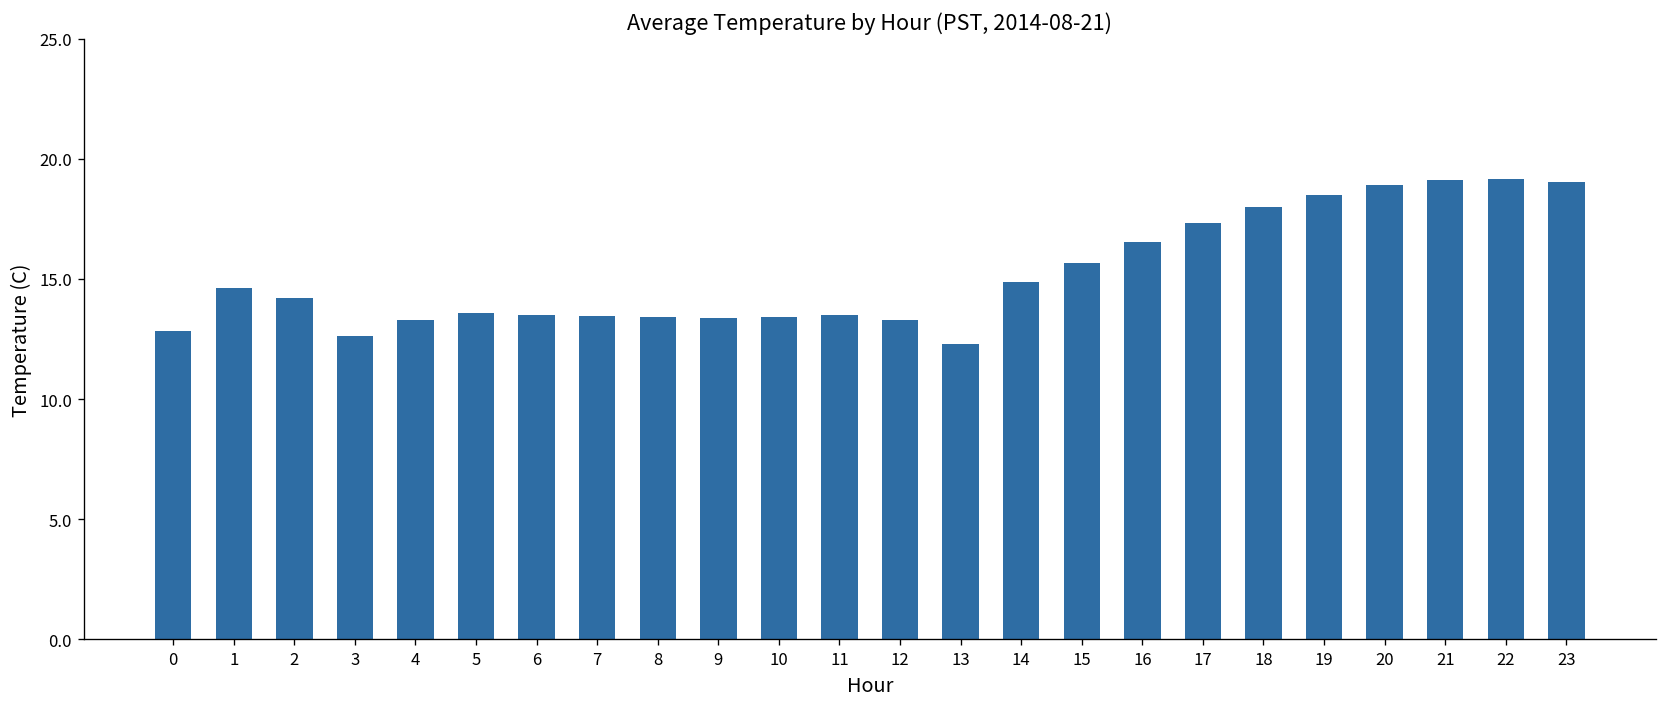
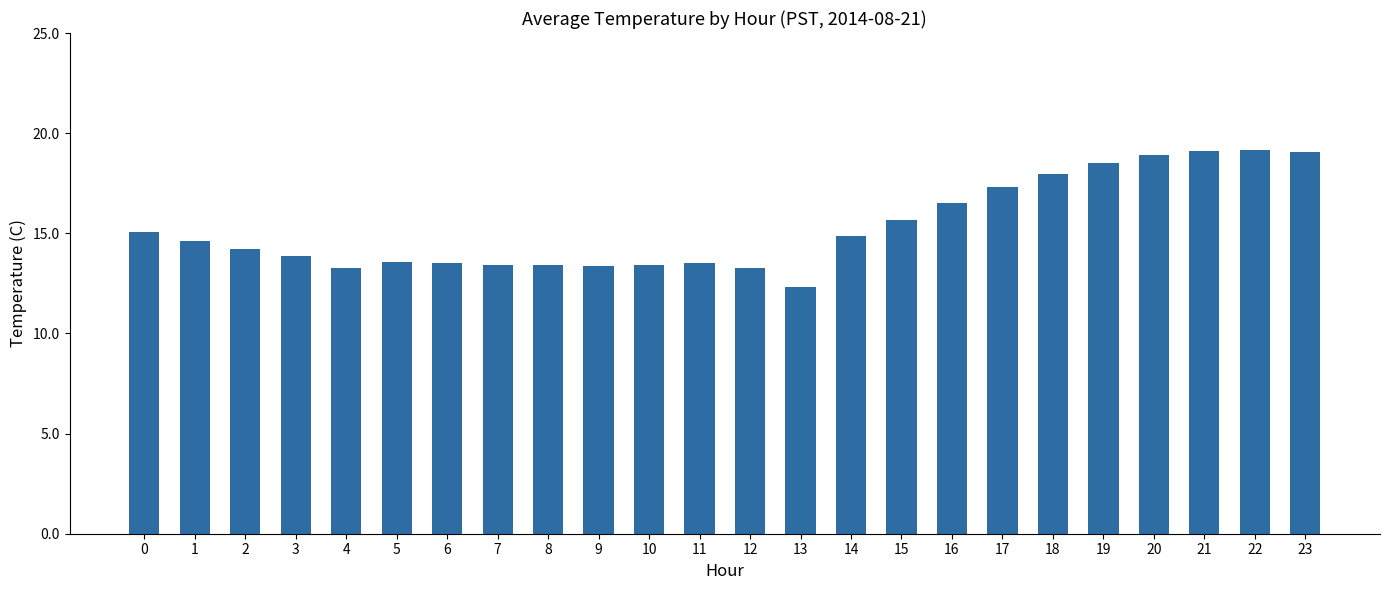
  {
-   "0": 12.8,
+   "0": 15.1,
    "1": 14.6,
    "2": 14.2,
-   "3": 12.6,
+   "3": 13.9,
    "4": 13.3,
    "5": 13.6,
    "6": 13.5,
    "7": 13.4,
    "8": 13.4,
    "9": 13.4,
    "10": 13.4,
    "11": 13.5,
    "12": 13.3,
    "13": 12.3,
    "14": 14.9,
    "15": 15.7,
    "16": 16.5,
    "17": 17.3,
    "18": 18.0,
    "19": 18.5,
    "20": 18.9,
    "21": 19.1,
    "22": 19.2,
    "23": 19.1
  }
